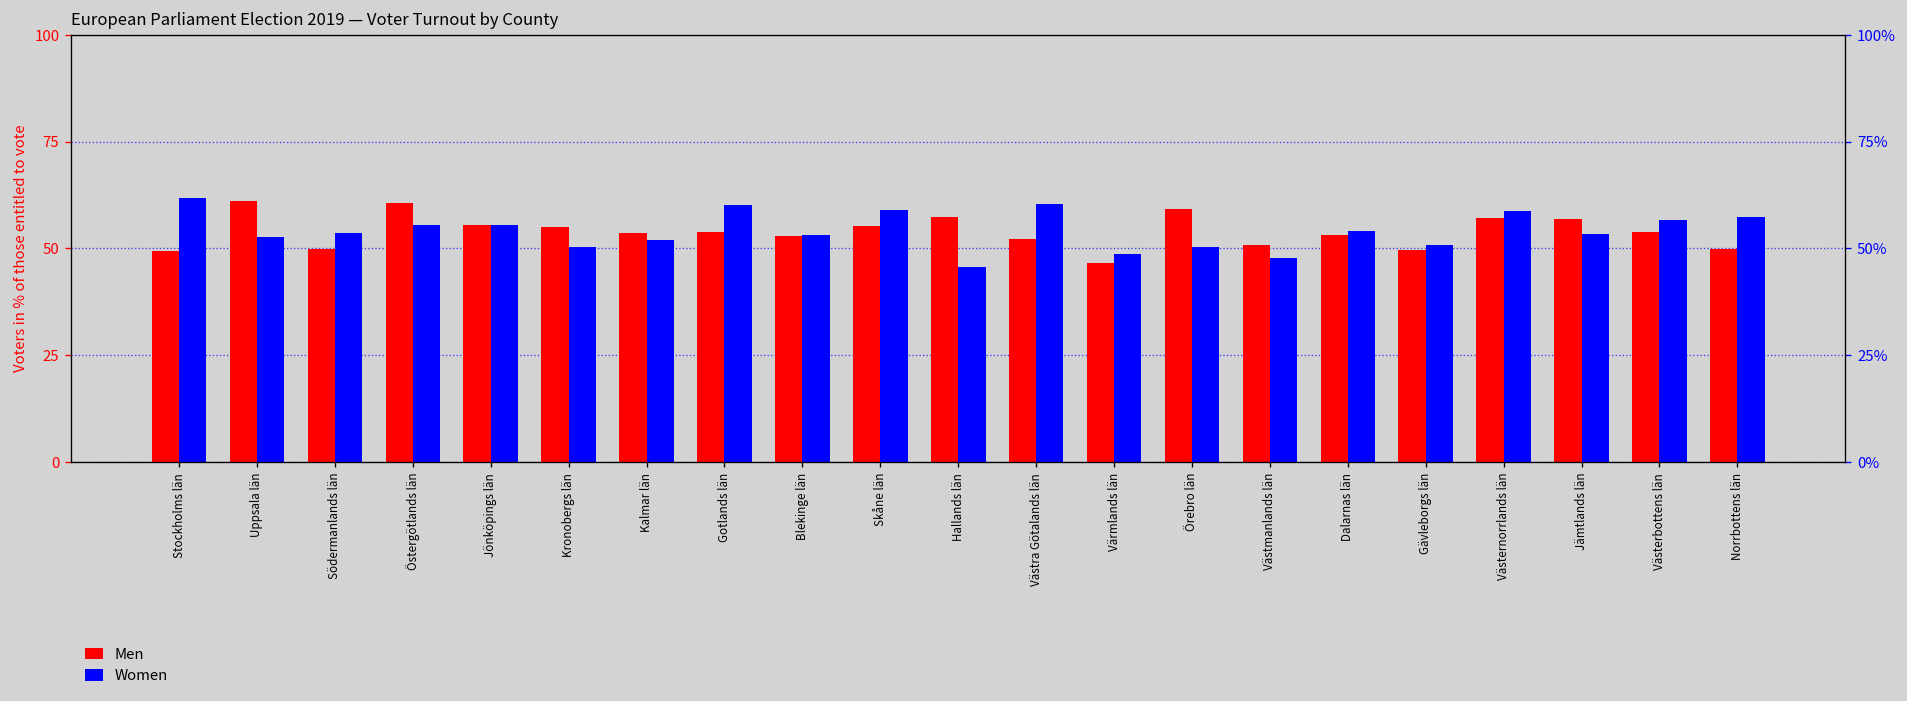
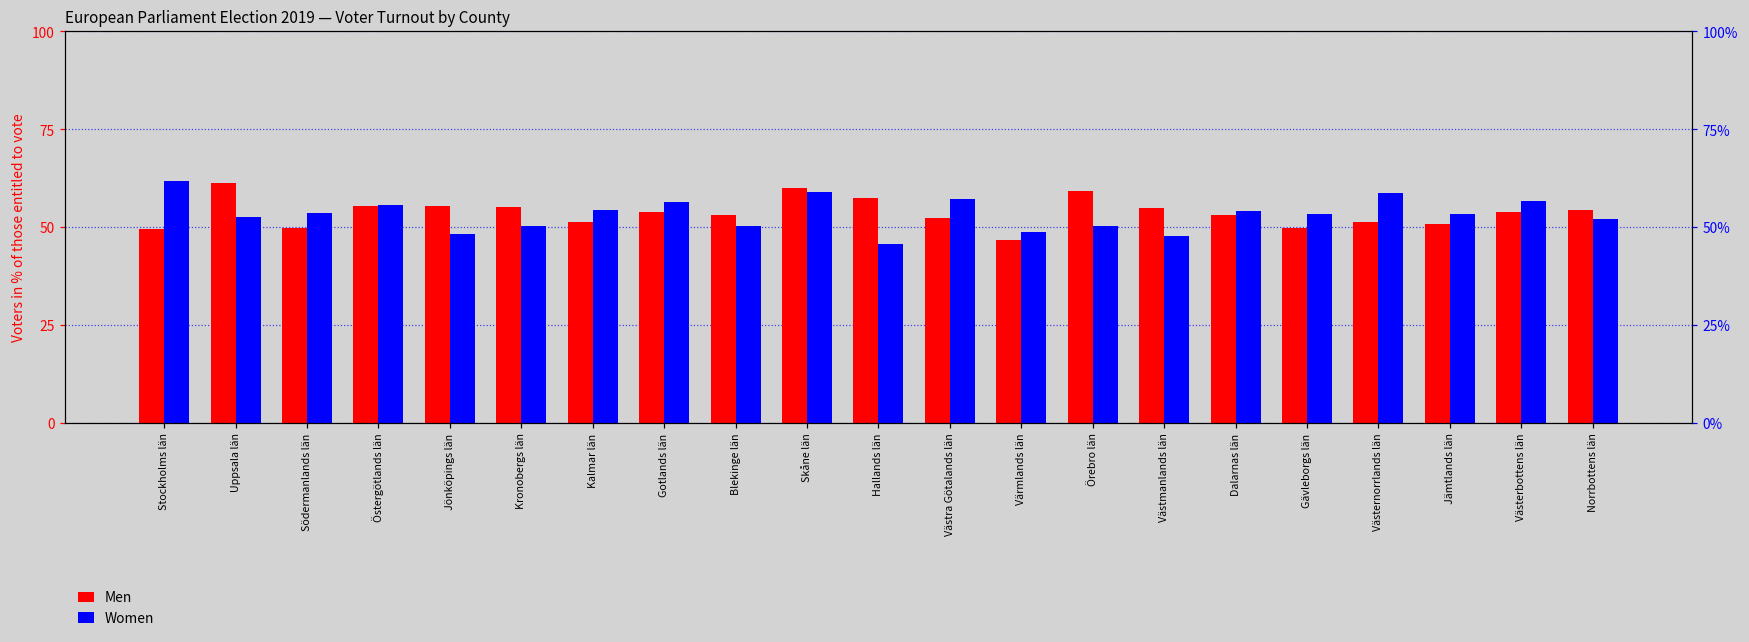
  {
    "Men": {
      "Stockholms län": 49,
      "Uppsala län": 61,
      "Södermanlands län": 50,
-     "Östergötlands län": 61,
+     "Östergötlands län": 56,
      "Jönköpings län": 55,
      "Kronobergs län": 55,
-     "Kalmar län": 54,
+     "Kalmar län": 51,
      "Gotlands län": 54,
      "Blekinge län": 53,
-     "Skåne län": 55,
+     "Skåne län": 60,
      "Hallands län": 57,
      "Västra Götalands län": 52,
      "Värmlands län": 47,
      "Örebro län": 59,
-     "Västmanlands län": 51,
+     "Västmanlands län": 55,
      "Dalarnas län": 53,
      "Gävleborgs län": 50,
-     "Västernorrlands län": 57,
-     "Jämtlands län": 57,
+     "Västernorrlands län": 51,
+     "Jämtlands län": 51,
      "Västerbottens län": 54,
-     "Norrbottens län": 50
+     "Norrbottens län": 54
    },
    "Women": {
      "Stockholms län": 62,
      "Uppsala län": 53,
      "Södermanlands län": 54,
      "Östergötlands län": 56,
-     "Jönköpings län": 56,
+     "Jönköpings län": 48,
      "Kronobergs län": 50,
-     "Kalmar län": 52,
-     "Gotlands län": 60,
-     "Blekinge län": 53,
+     "Kalmar län": 54,
+     "Gotlands län": 56,
+     "Blekinge län": 50,
      "Skåne län": 59,
      "Hallands län": 46,
-     "Västra Götalands län": 60,
+     "Västra Götalands län": 57,
      "Värmlands län": 49,
      "Örebro län": 50,
      "Västmanlands län": 48,
      "Dalarnas län": 54,
-     "Gävleborgs län": 51,
+     "Gävleborgs län": 53,
      "Västernorrlands län": 59,
      "Jämtlands län": 53,
      "Västerbottens län": 57,
-     "Norrbottens län": 57
+     "Norrbottens län": 52
    }
  }
